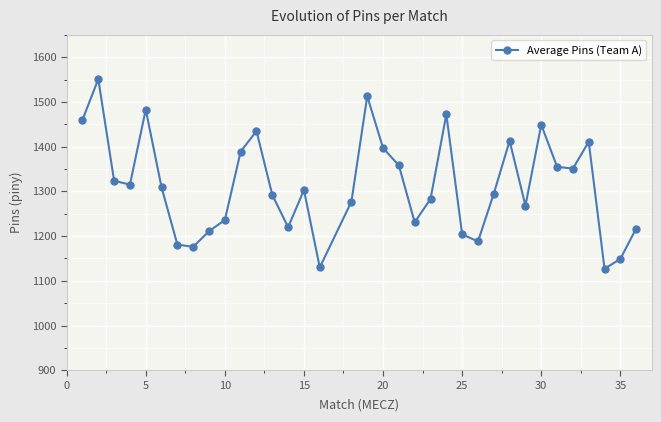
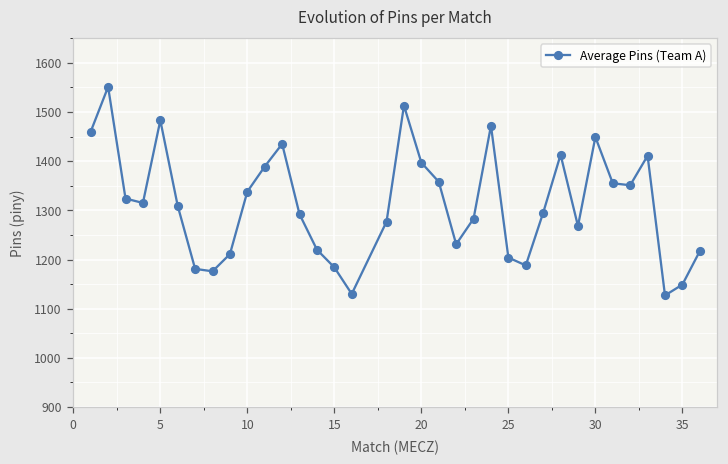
  {
    "5": 1480,
-   "10": 1240,
-   "15": 1300,
+   "10": 1340,
+   "15": 1180,
    "20": 1400,
    "25": 1200,
    "30": 1450,
    "35": 1150
  }
